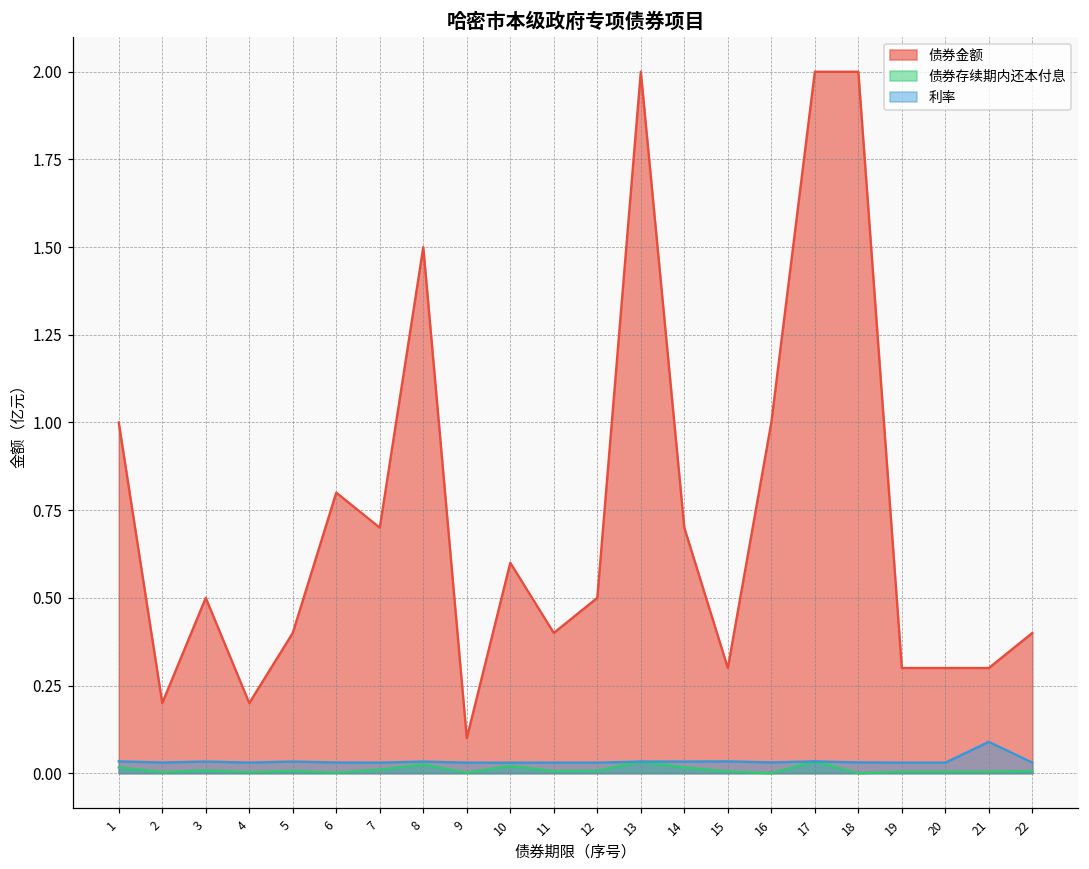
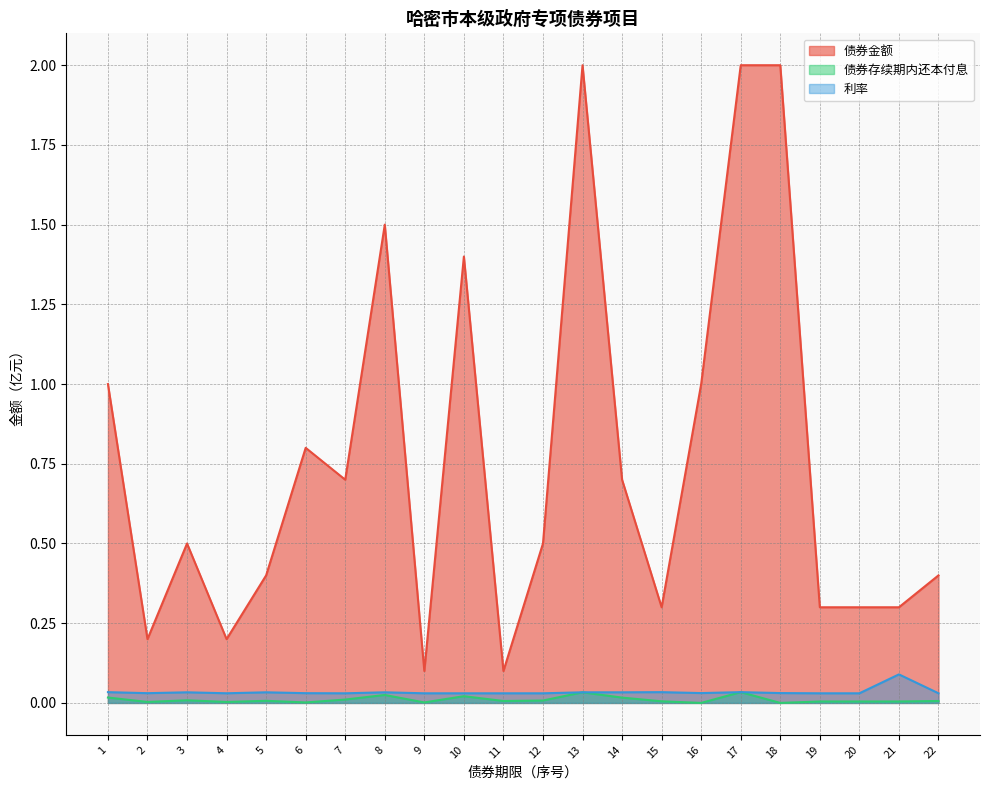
  {
    "债券金额": {
      "1": 1.0,
      "2": 0.2,
      "3": 0.5,
      "4": 0.2,
      "5": 0.4,
      "6": 0.8,
      "7": 0.7,
      "8": 1.5,
      "9": 0.1,
-     "10": 0.6,
-     "11": 0.4,
+     "10": 1.4,
+     "11": 0.1,
      "12": 0.5,
      "13": 2.0,
      "14": 0.7,
      "15": 0.3,
      "16": 1.0,
      "17": 2.0,
      "18": 2.0,
      "19": 0.3,
      "20": 0.3,
      "21": 0.3,
      "22": 0.4
    },
    "债券存续期内还本付息": {
      "1": 0.02,
      "2": 0.0,
      "3": 0.01,
      "4": 0.0,
      "5": 0.0,
      "6": 0.0,
      "7": 0.01,
      "8": 0.02,
      "9": 0.0,
      "10": 0.02,
      "11": 0.0,
      "12": 0.0,
      "14": 0.02,
      "15": 0.0,
      "16": 0.0,
      "18": 0.0,
      "19": 0.0,
      "20": 0.0,
      "21": 0.0,
      "22": 0.0
    },
    "利率": {
      "1": 0.03,
      "2": 0.03,
      "3": 0.03,
      "4": 0.03,
      "5": 0.03,
      "6": 0.03,
      "7": 0.03,
      "8": 0.03,
      "9": 0.03,
      "10": 0.03,
      "11": 0.03,
      "12": 0.03,
      "14": 0.03,
      "15": 0.03,
      "16": 0.03,
      "18": 0.03,
      "19": 0.03,
      "20": 0.03,
      "21": 0.09,
      "22": 0.03
    }
  }
